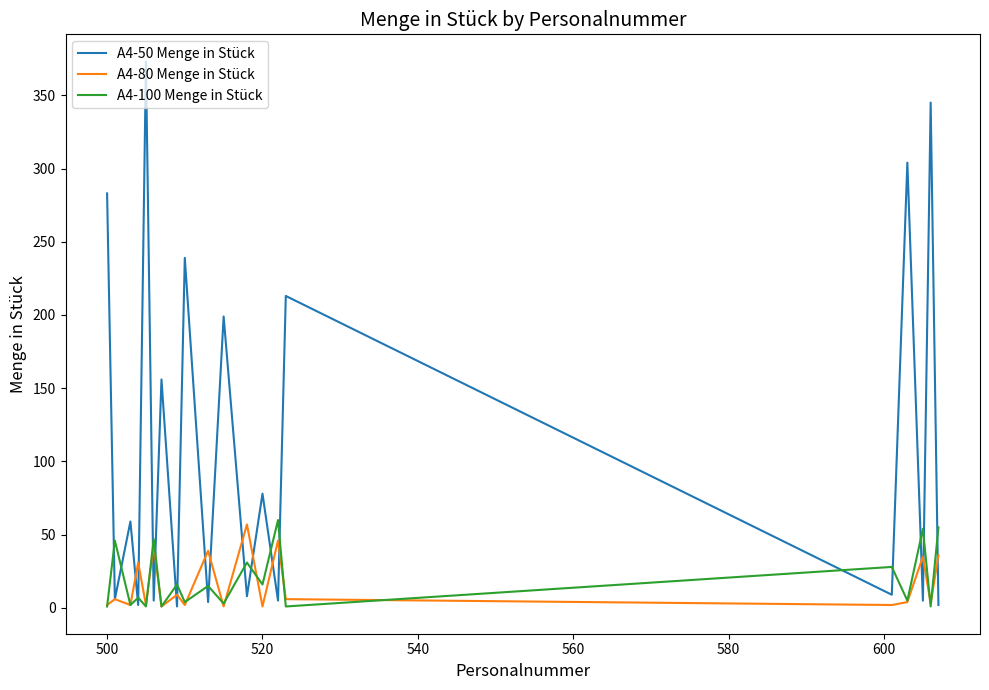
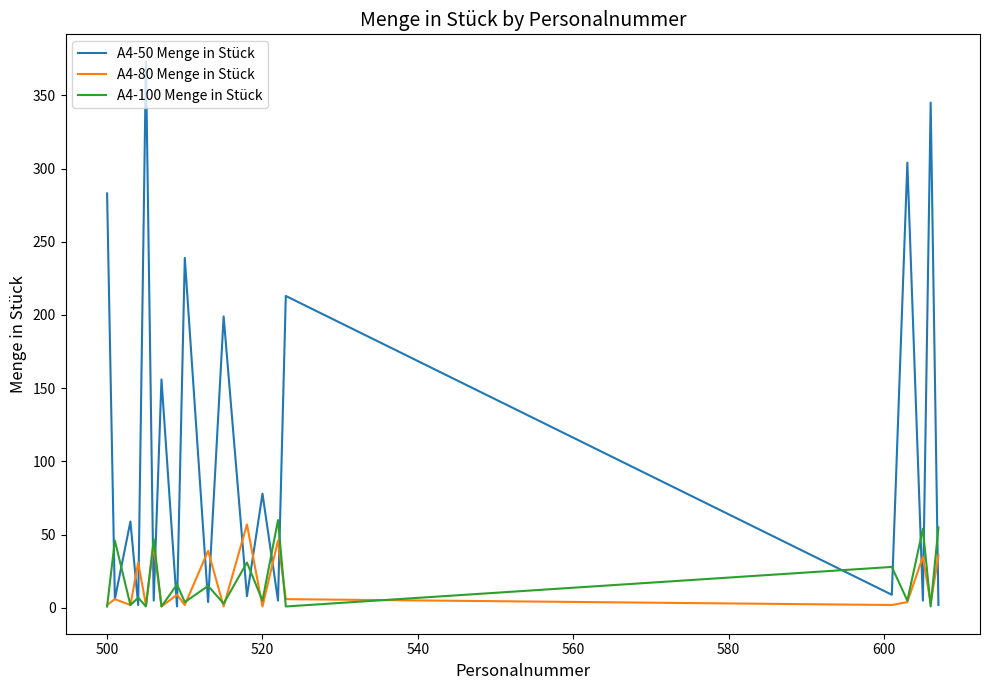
  {
    "A4-50 Menge in Stück": {
      "500": 283,
      "520": 78
    },
    "A4-80 Menge in Stück": {
      "520": 1
    },
    "A4-100 Menge in Stück": {
-     "520": 16
+     "520": 5
    }
  }
